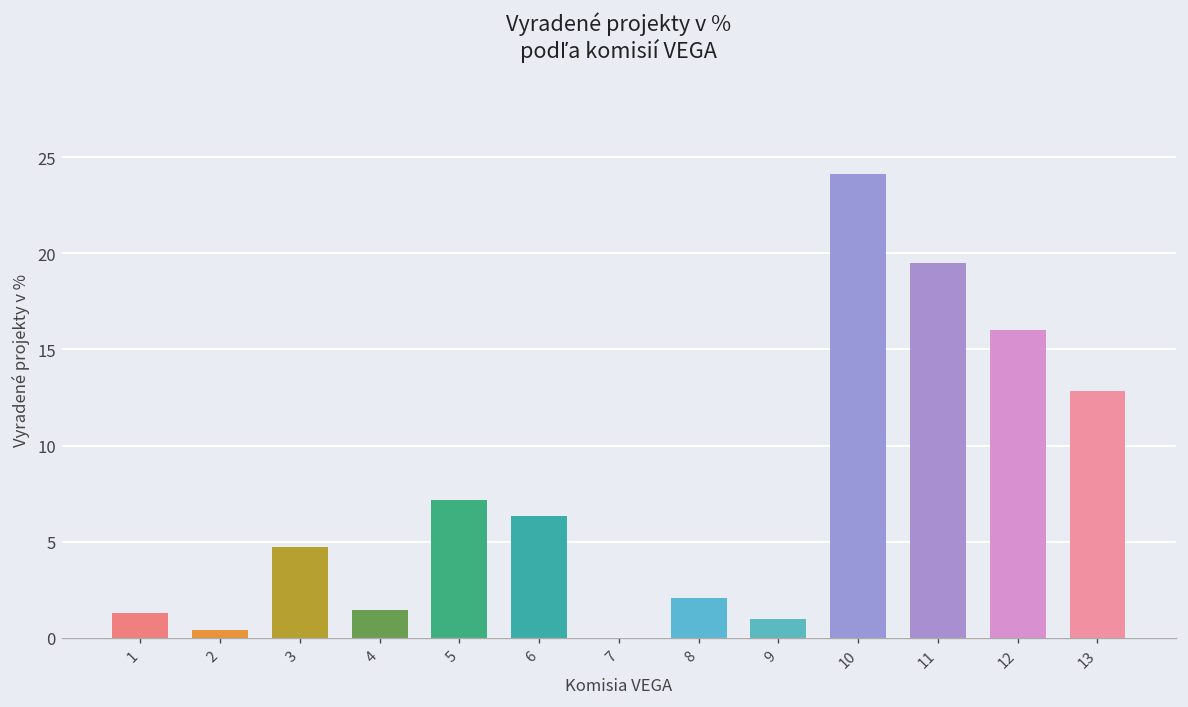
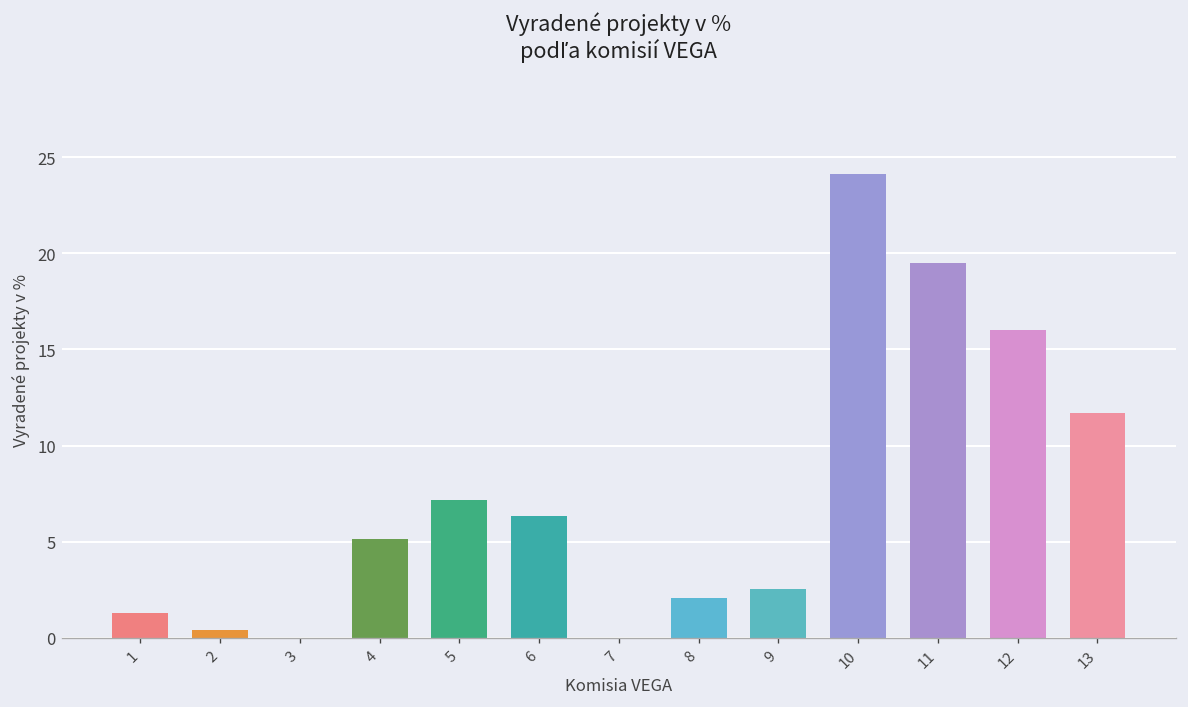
  {
    "1": 1.3,
    "2": 0.4,
-   "3": 4.7,
-   "4": 1.4,
+   "3": 0.0,
+   "4": 5.1,
    "5": 7.1,
    "6": 6.3,
    "7": 0.0,
    "8": 2.1,
-   "9": 1.0,
+   "9": 2.5,
    "10": 24.1,
    "11": 19.5,
    "12": 16.0,
-   "13": 12.9
+   "13": 11.7
  }
